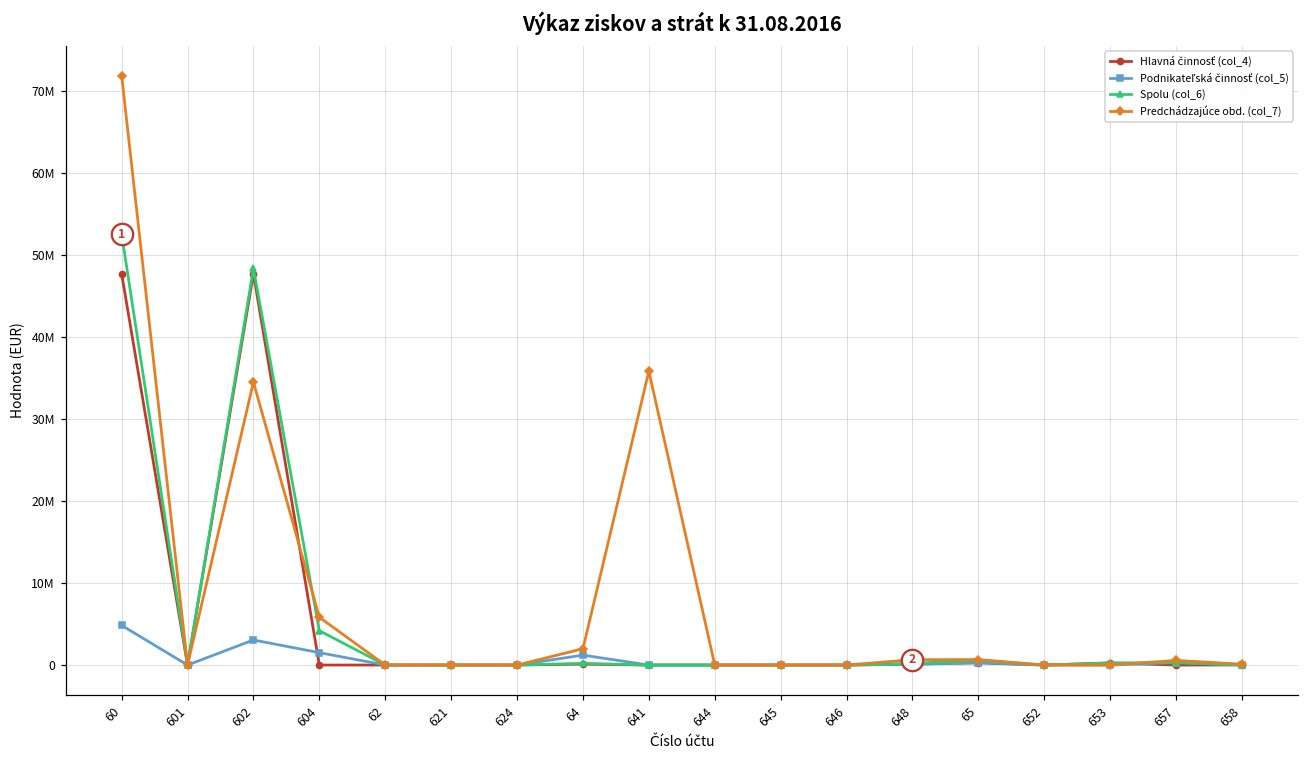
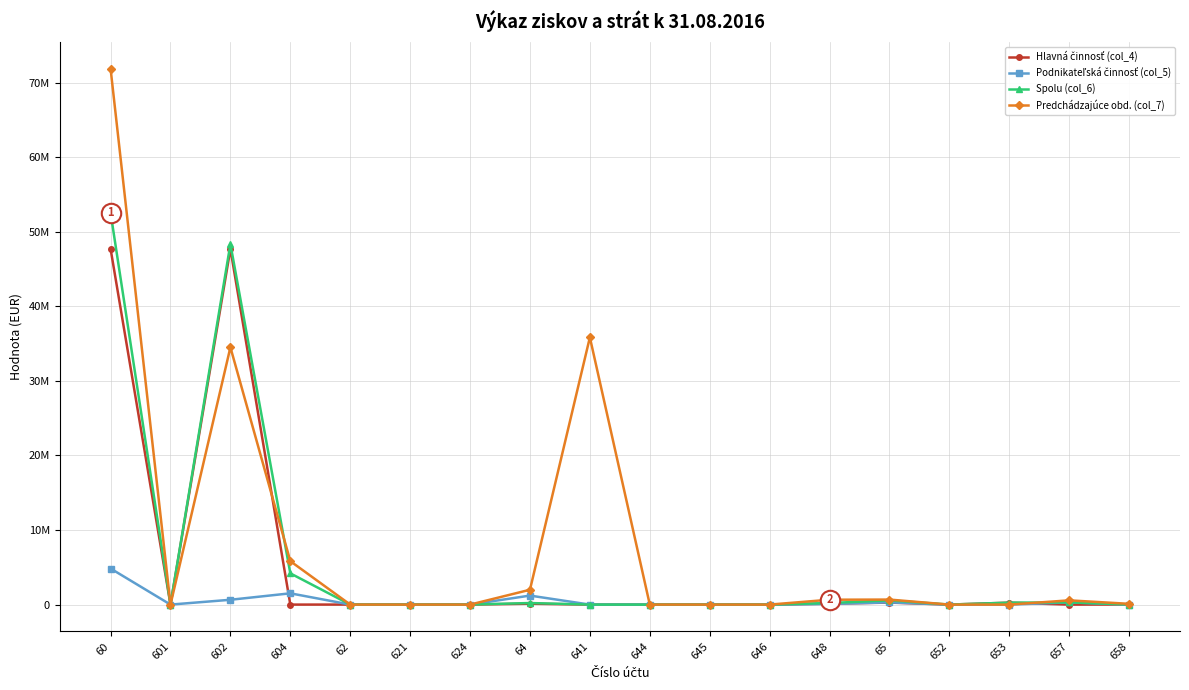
  {
    "Hlavná činnosť (col_4)": {
      "60": 48000000,
      "602": 48000000,
      "604": 0
    },
    "Podnikateľská činnosť (col_5)": {
      "60": 5000000,
-     "602": 3000000,
+     "602": 1000000,
      "604": 2000000,
      "64": 1000000
    },
    "Spolu (col_6)": {
      "602": 48000000,
      "604": 4000000
    },
    "Predchádzajúce obd. (col_7)": {
      "60": 72000000,
      "602": 35000000,
      "604": 6000000,
      "64": 2000000,
      "641": 36000000
    }
  }
